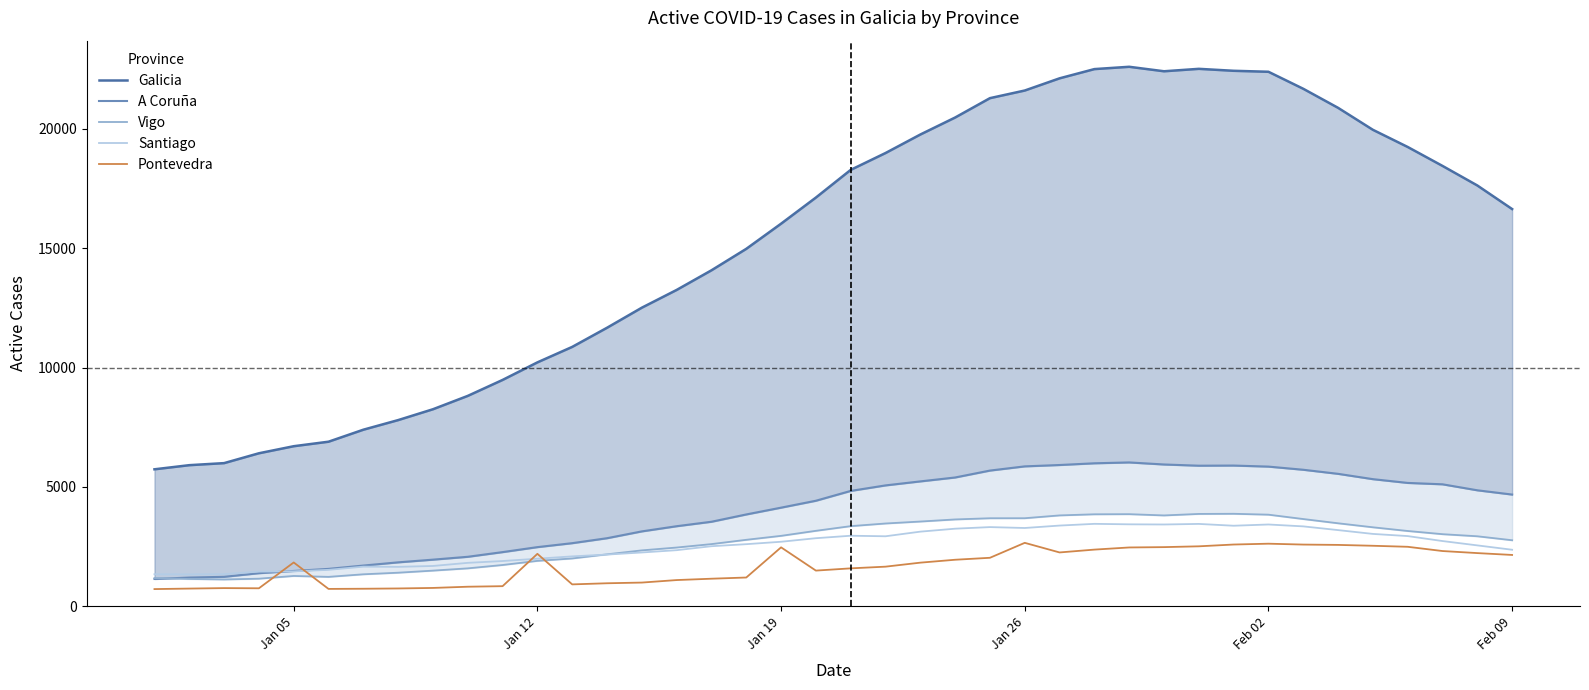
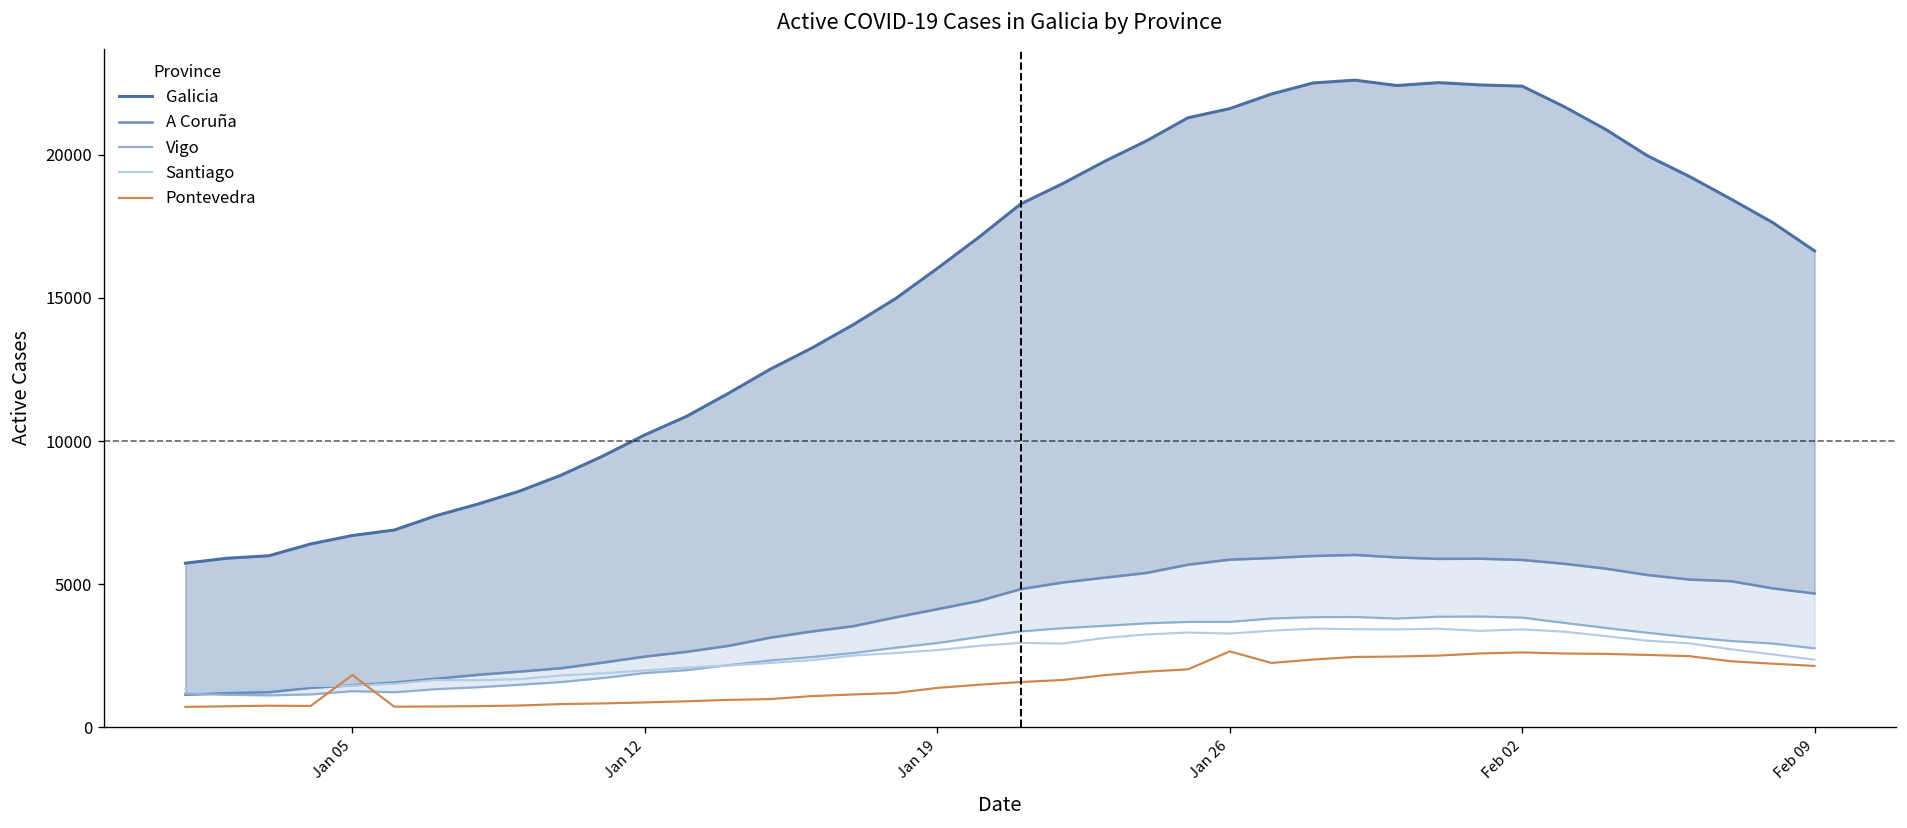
  {
    "Pontevedra": {
      "Jan 05": 1800,
-     "Jan 12": 2200,
-     "Jan 19": 2500,
+     "Jan 12": 900,
+     "Jan 19": 1400,
      "Jan 26": 2600,
      "Feb 02": 2600,
      "Feb 09": 2100
    }
  }
